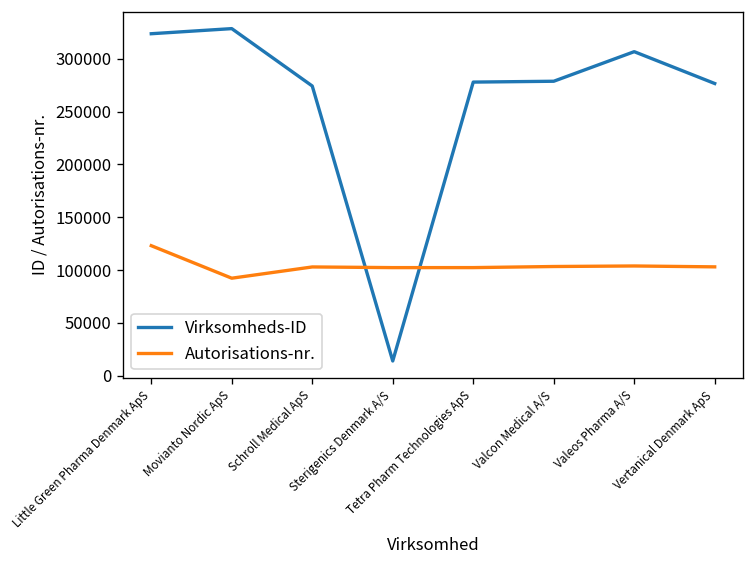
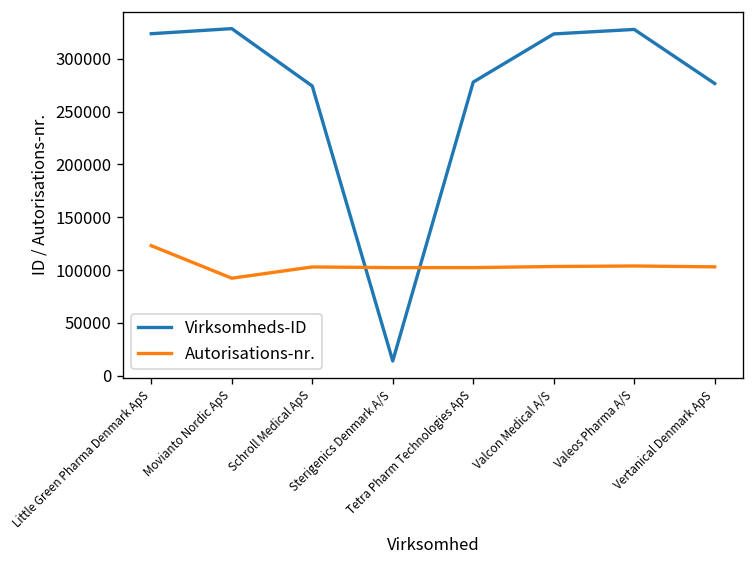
  {
    "Virksomheds-ID": {
      "Little Green Pharma Denmark ApS": 320000,
      "Movianto Nordic ApS": 330000,
      "Schroll Medical ApS": 270000,
      "Sterigenics Denmark A/S": 10000,
      "Tetra Pharm Technologies ApS": 280000,
-     "Valcon Medical A/S": 280000,
-     "Valeos Pharma A/S": 310000,
+     "Valcon Medical A/S": 320000,
+     "Valeos Pharma A/S": 330000,
      "Vertanical Denmark ApS": 280000
    },
    "Autorisations-nr.": {
      "Little Green Pharma Denmark ApS": 120000,
      "Movianto Nordic ApS": 90000,
      "Schroll Medical ApS": 100000,
      "Sterigenics Denmark A/S": 100000,
      "Tetra Pharm Technologies ApS": 100000,
      "Valcon Medical A/S": 100000,
      "Valeos Pharma A/S": 100000,
      "Vertanical Denmark ApS": 100000
    }
  }
